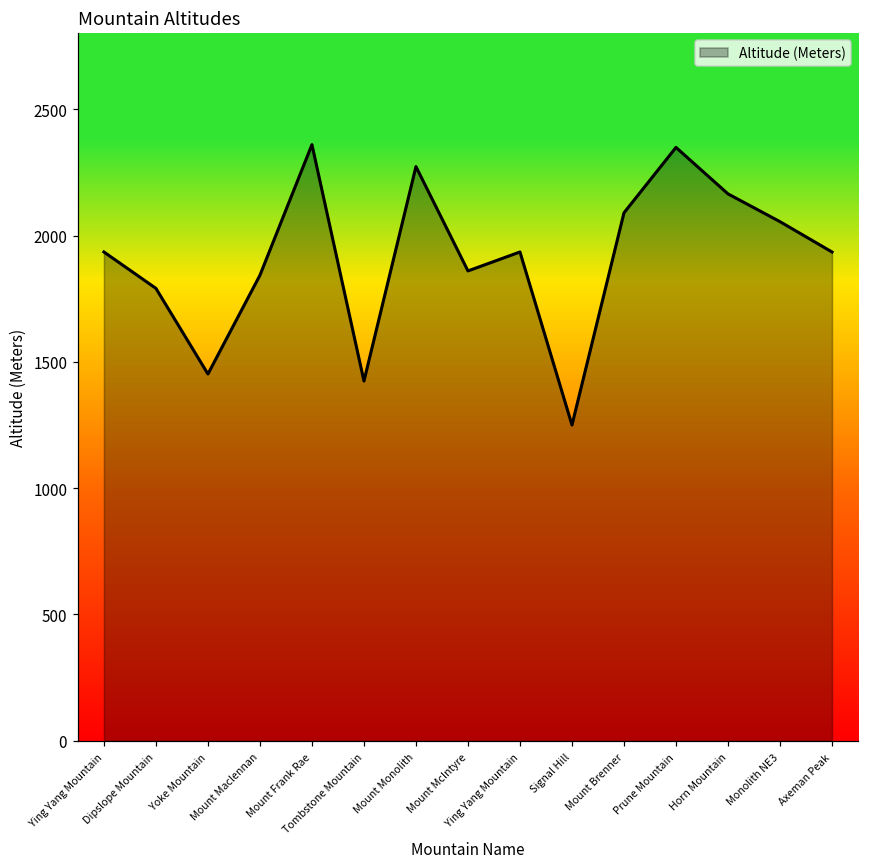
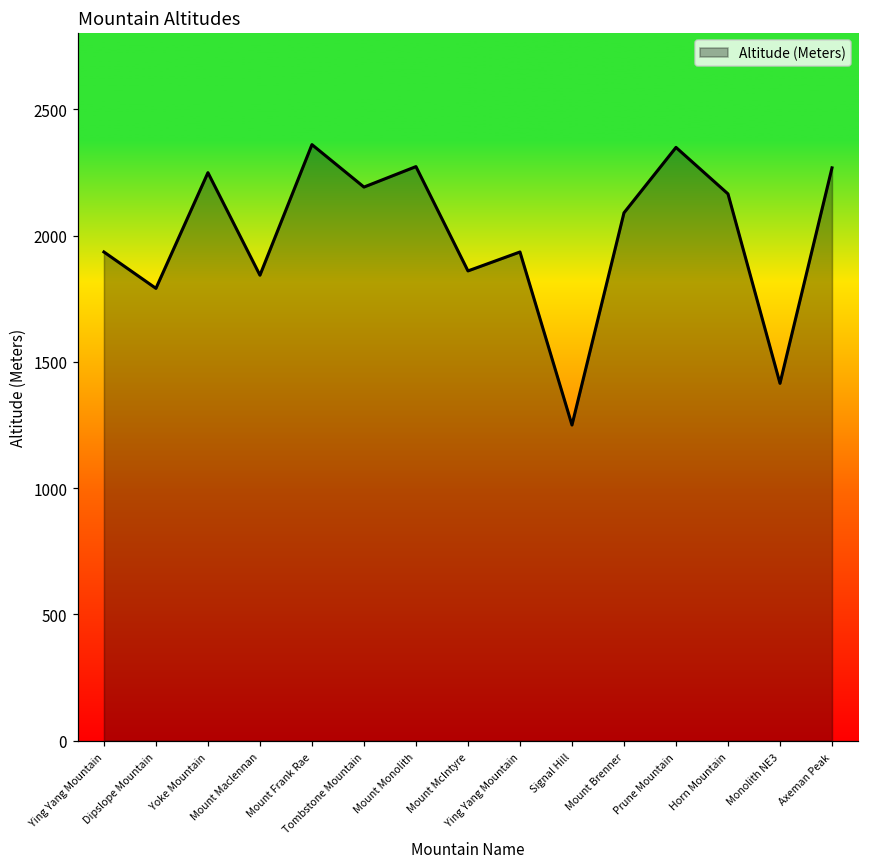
  {
    "Dipslope Mountain": 1790,
-   "Yoke Mountain": 1450,
+   "Yoke Mountain": 2250,
    "Mount Maclennan": 1840,
    "Mount Frank Rae": 2360,
-   "Tombstone Mountain": 1420,
+   "Tombstone Mountain": 2190,
    "Mount Monolith": 2270,
    "Mount McIntyre": 1860,
    "Signal Hill": 1250,
    "Mount Brenner": 2090,
    "Prune Mountain": 2350,
    "Horn Mountain": 2170,
-   "Monolith NE3": 2060,
-   "Axeman Peak": 1940
+   "Monolith NE3": 1420,
+   "Axeman Peak": 2270
  }
